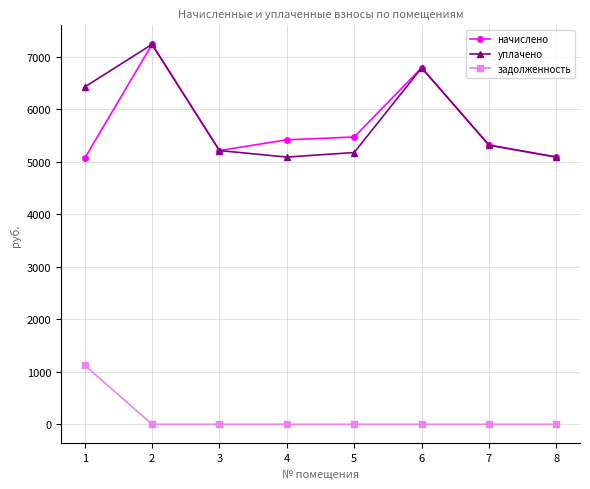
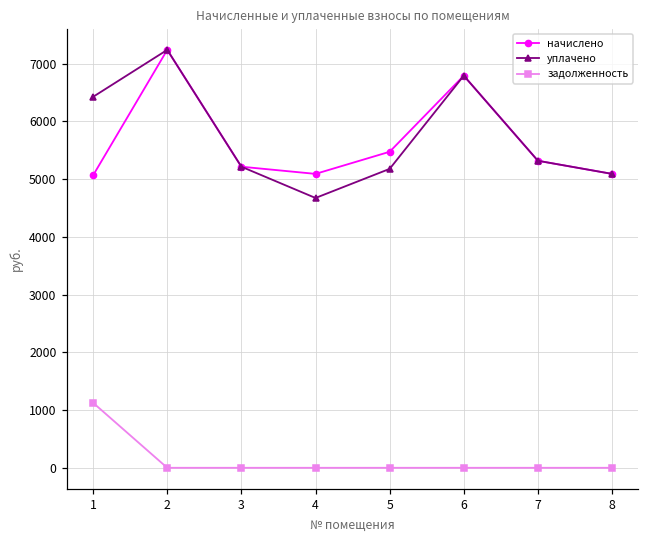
  {
    "начислено": {
      "1": 5100,
-     "4": 5400,
+     "4": 5100,
      "5": 5500
    },
    "уплачено": {
      "1": 6400,
-     "4": 5100,
+     "4": 4700,
      "5": 5200
    },
    "задолженность": {
      "1": 1100,
      "2": 0,
      "3": 0,
      "4": 0,
      "5": 0,
      "6": 0,
      "7": 0,
      "8": 0
    }
  }
